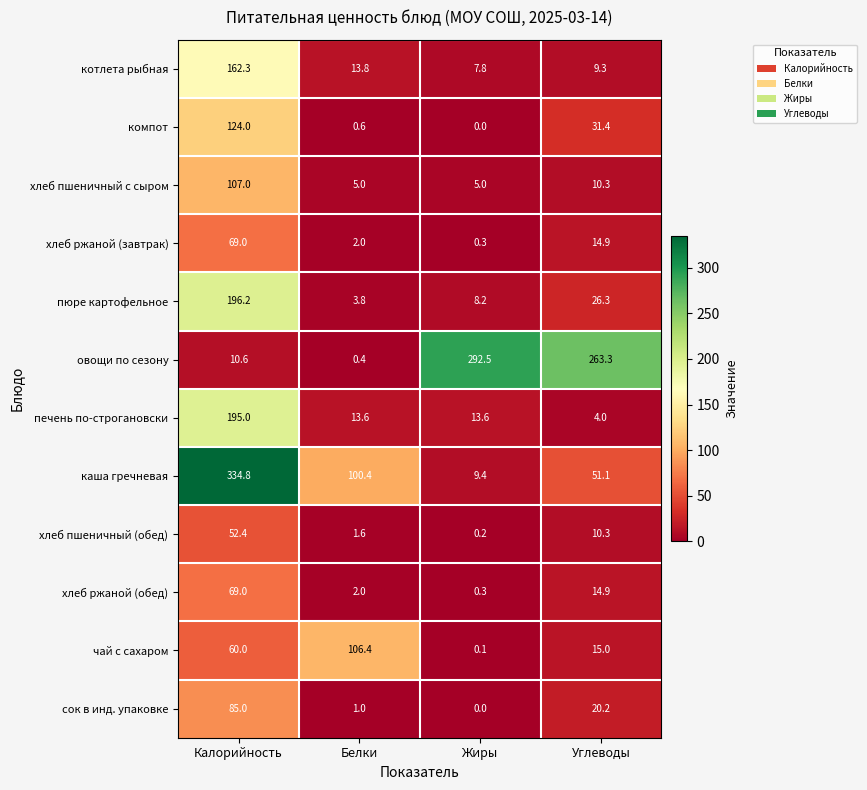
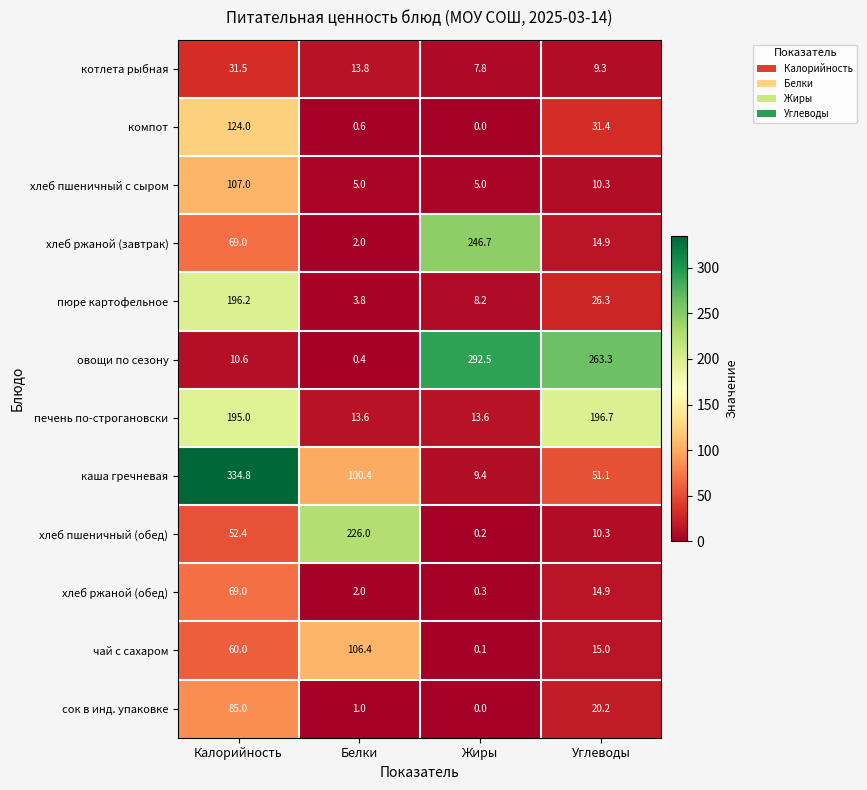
  {
    "котлета рыбная": {
-     "Калорийность": 162.3,
+     "Калорийность": 31.5,
      "Белки": 13.8,
      "Жиры": 7.8,
      "Углеводы": 9.3
    },
    "компот": {
      "Калорийность": 124.0,
      "Белки": 0.6,
      "Жиры": 0.0,
      "Углеводы": 31.4
    },
    "хлеб пшеничный с сыром": {
      "Калорийность": 107.0,
      "Белки": 5.0,
      "Жиры": 5.0,
      "Углеводы": 10.3
    },
    "хлеб ржаной (завтрак)": {
      "Калорийность": 69.0,
      "Белки": 2.0,
-     "Жиры": 0.3,
+     "Жиры": 246.7,
      "Углеводы": 14.9
    },
    "пюре картофельное": {
      "Калорийность": 196.2,
      "Белки": 3.8,
      "Жиры": 8.2,
      "Углеводы": 26.3
    },
    "овощи по сезону": {
      "Калорийность": 10.6,
      "Белки": 0.4,
      "Жиры": 292.5,
      "Углеводы": 263.3
    },
    "печень по-строгановски": {
      "Калорийность": 195.0,
      "Белки": 13.6,
      "Жиры": 13.6,
-     "Углеводы": 4.0
+     "Углеводы": 196.7
    },
    "каша гречневая": {
      "Калорийность": 334.8,
      "Белки": 100.4,
      "Жиры": 9.4,
      "Углеводы": 51.1
    },
    "хлеб пшеничный (обед)": {
      "Калорийность": 52.4,
-     "Белки": 1.6,
+     "Белки": 226.0,
      "Жиры": 0.2,
      "Углеводы": 10.3
    },
    "хлеб ржаной (обед)": {
      "Калорийность": 69.0,
      "Белки": 2.0,
      "Жиры": 0.3,
      "Углеводы": 14.9
    },
    "чай с сахаром": {
      "Калорийность": 60.0,
      "Белки": 106.4,
      "Жиры": 0.1,
      "Углеводы": 15.0
    },
    "сок в инд. упаковке": {
      "Калорийность": 85.0,
      "Белки": 1.0,
      "Жиры": 0.0,
      "Углеводы": 20.2
    }
  }
